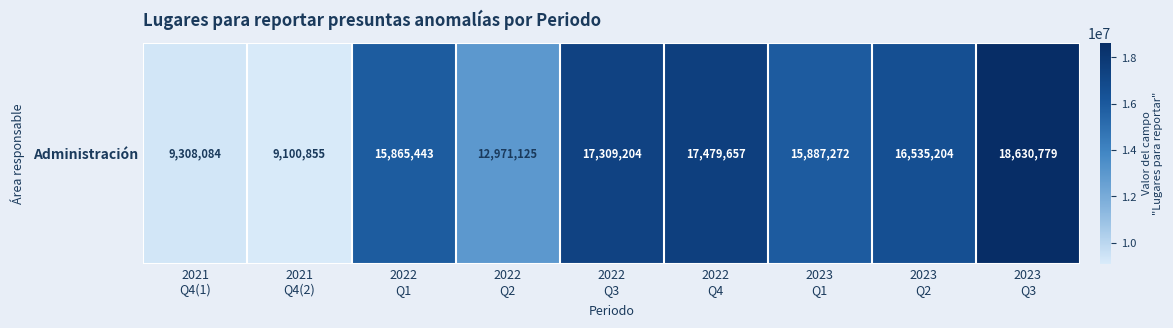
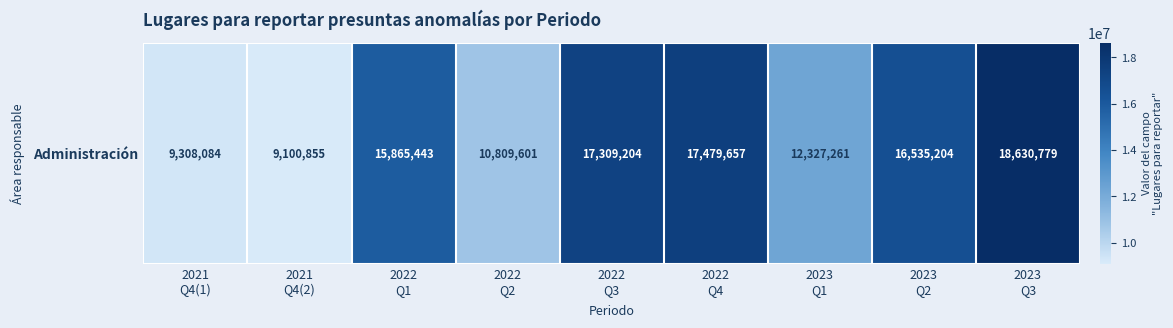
  {
    "Administración": {
      "2021 Q4(1)": "9,308,084",
      "2021 Q4(2)": "9,100,855",
      "2022 Q1": "15,865,443",
-     "2022 Q2": "12,971,125",
+     "2022 Q2": "10,809,601",
      "2022 Q3": "17,309,204",
      "2022 Q4": "17,479,657",
-     "2023 Q1": "15,887,272",
+     "2023 Q1": "12,327,261",
      "2023 Q2": "16,535,204",
      "2023 Q3": "18,630,779"
    }
  }
